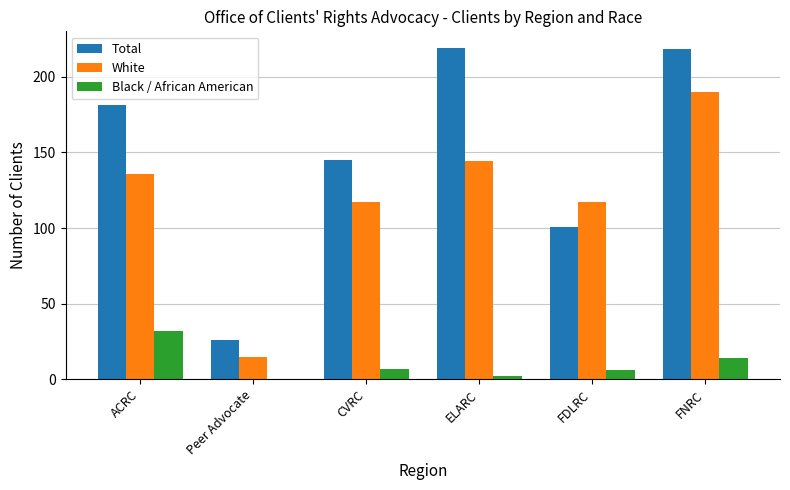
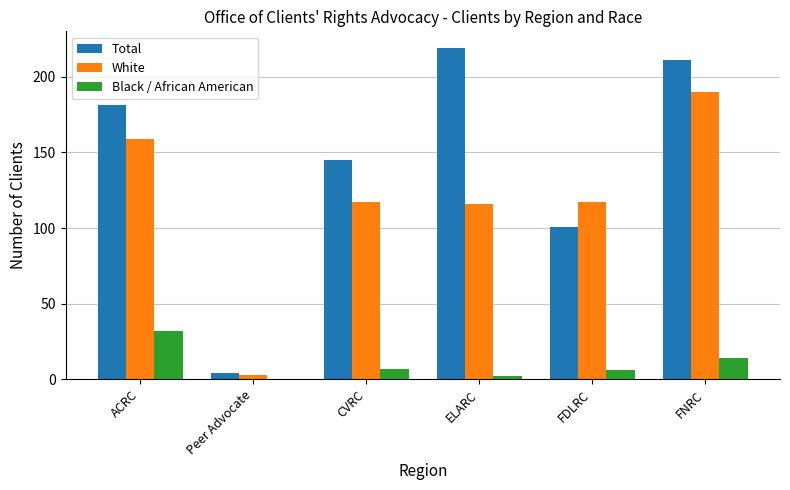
  {
    "Total": {
      "ACRC": 181,
-     "Peer Advocate": 26,
+     "Peer Advocate": 4,
      "CVRC": 145,
      "ELARC": 219,
      "FDLRC": 101,
-     "FNRC": 218
+     "FNRC": 211
    },
    "White": {
-     "ACRC": 136,
-     "Peer Advocate": 15,
+     "ACRC": 159,
+     "Peer Advocate": 3,
      "CVRC": 117,
-     "ELARC": 144,
+     "ELARC": 116,
      "FDLRC": 117,
      "FNRC": 190
    },
    "Black / African American": {
      "ACRC": 32,
      "Peer Advocate": 0,
      "CVRC": 7,
      "ELARC": 2,
      "FDLRC": 6,
      "FNRC": 14
    }
  }
